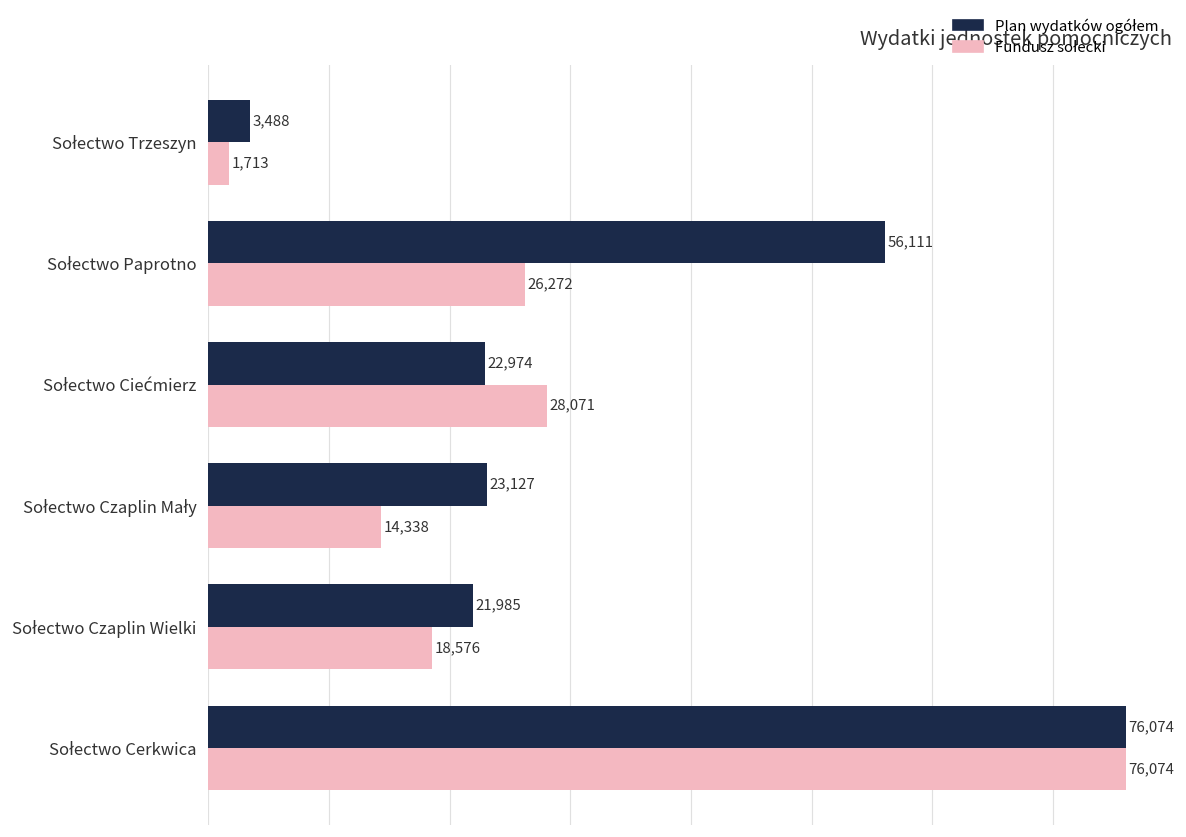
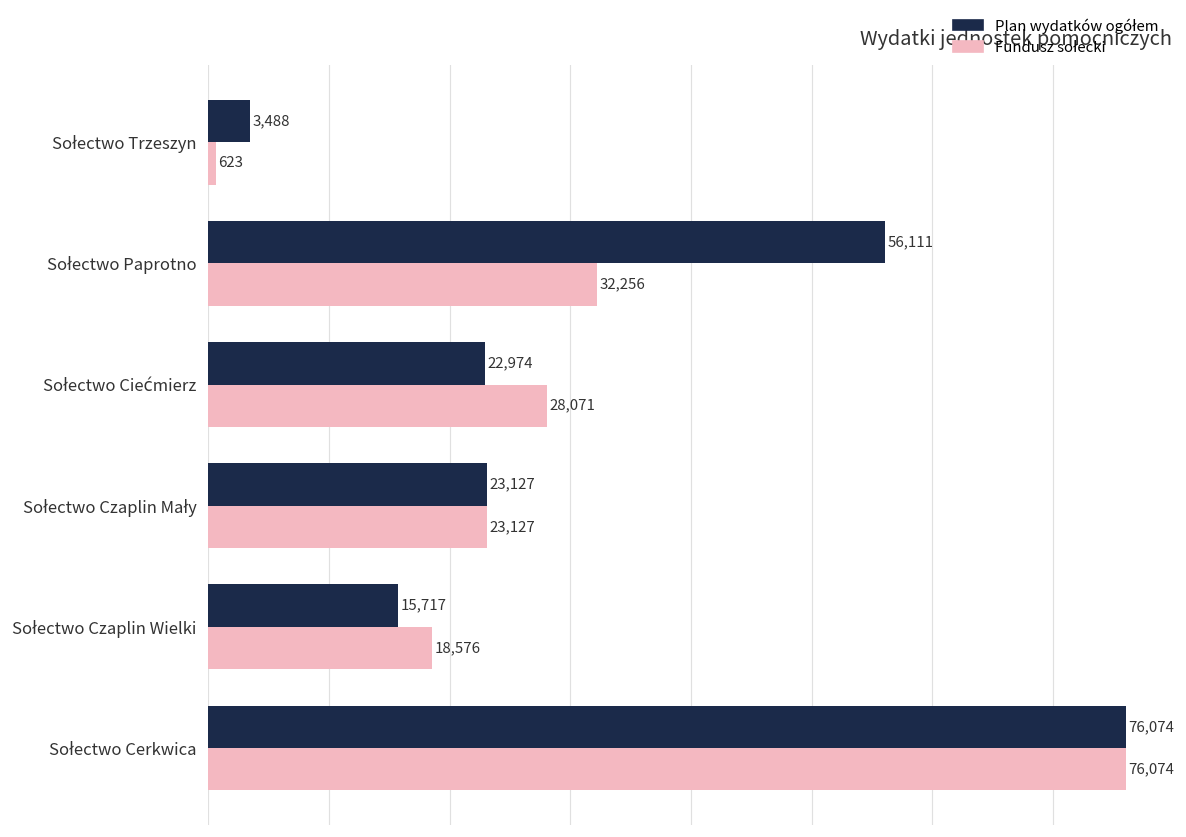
  {
    "Plan wydatków ogółem": {
      "Sołectwo Trzeszyn": "3,488",
      "Sołectwo Paprotno": "56,111",
      "Sołectwo Ciećmierz": "22,974",
      "Sołectwo Czaplin Mały": "23,127",
-     "Sołectwo Czaplin Wielki": "21,985",
+     "Sołectwo Czaplin Wielki": "15,717",
      "Sołectwo Cerkwica": "76,074"
    },
    "Fundusz sołecki": {
-     "Sołectwo Trzeszyn": "1,713",
-     "Sołectwo Paprotno": "26,272",
+     "Sołectwo Trzeszyn": "623",
+     "Sołectwo Paprotno": "32,256",
      "Sołectwo Ciećmierz": "28,071",
-     "Sołectwo Czaplin Mały": "14,338",
+     "Sołectwo Czaplin Mały": "23,127",
      "Sołectwo Czaplin Wielki": "18,576",
      "Sołectwo Cerkwica": "76,074"
    }
  }
